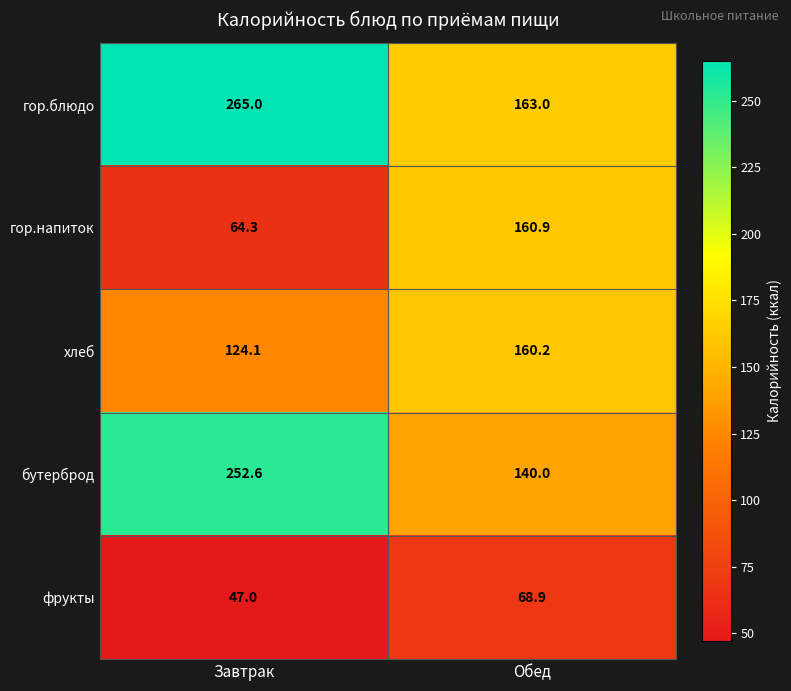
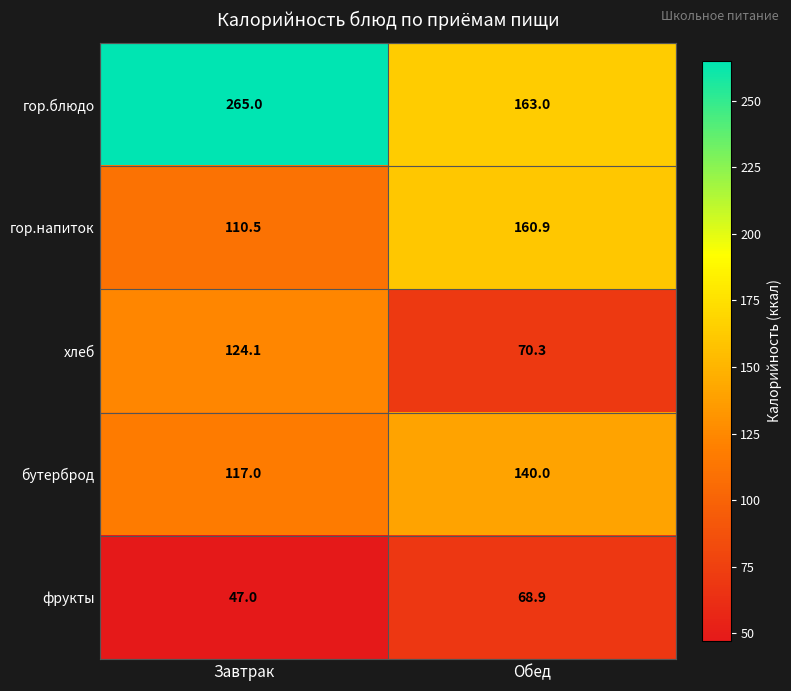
  {
    "гор.блюдо": {
      "Завтрак": 265.0,
      "Обед": 163.0
    },
    "гор.напиток": {
-     "Завтрак": 64.3,
+     "Завтрак": 110.5,
      "Обед": 160.9
    },
    "хлеб": {
      "Завтрак": 124.1,
-     "Обед": 160.2
+     "Обед": 70.3
    },
    "бутерброд": {
-     "Завтрак": 252.6,
+     "Завтрак": 117.0,
      "Обед": 140.0
    },
    "фрукты": {
      "Завтрак": 47.0,
      "Обед": 68.9
    }
  }
